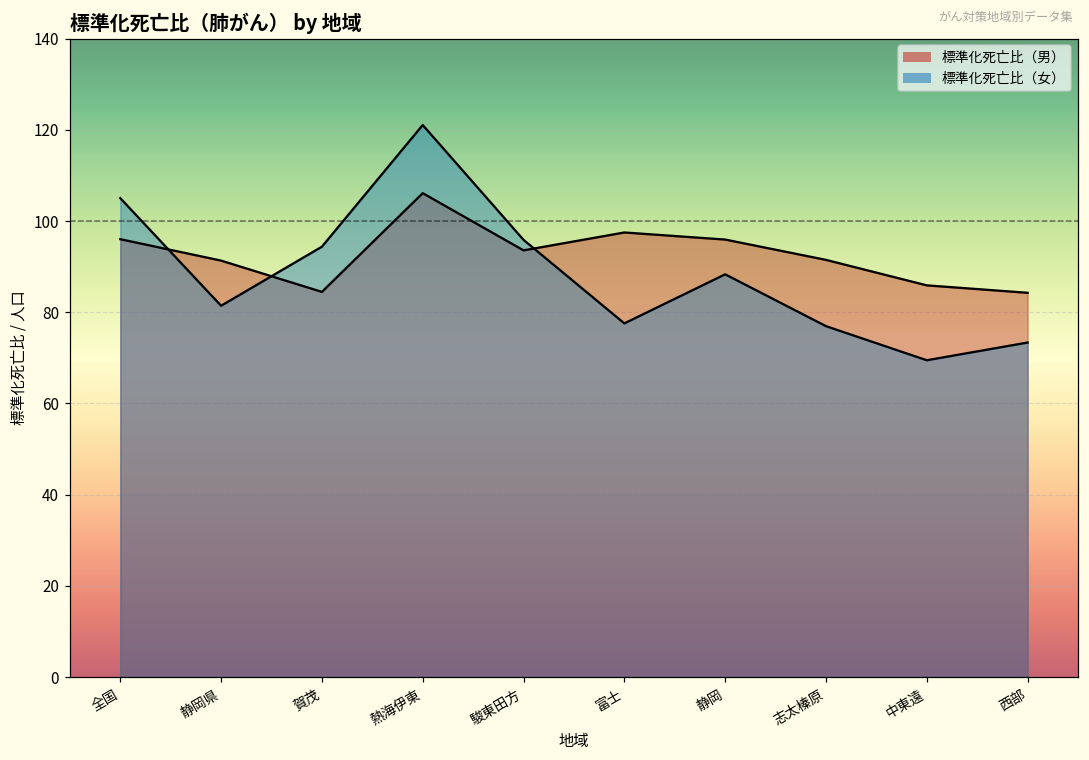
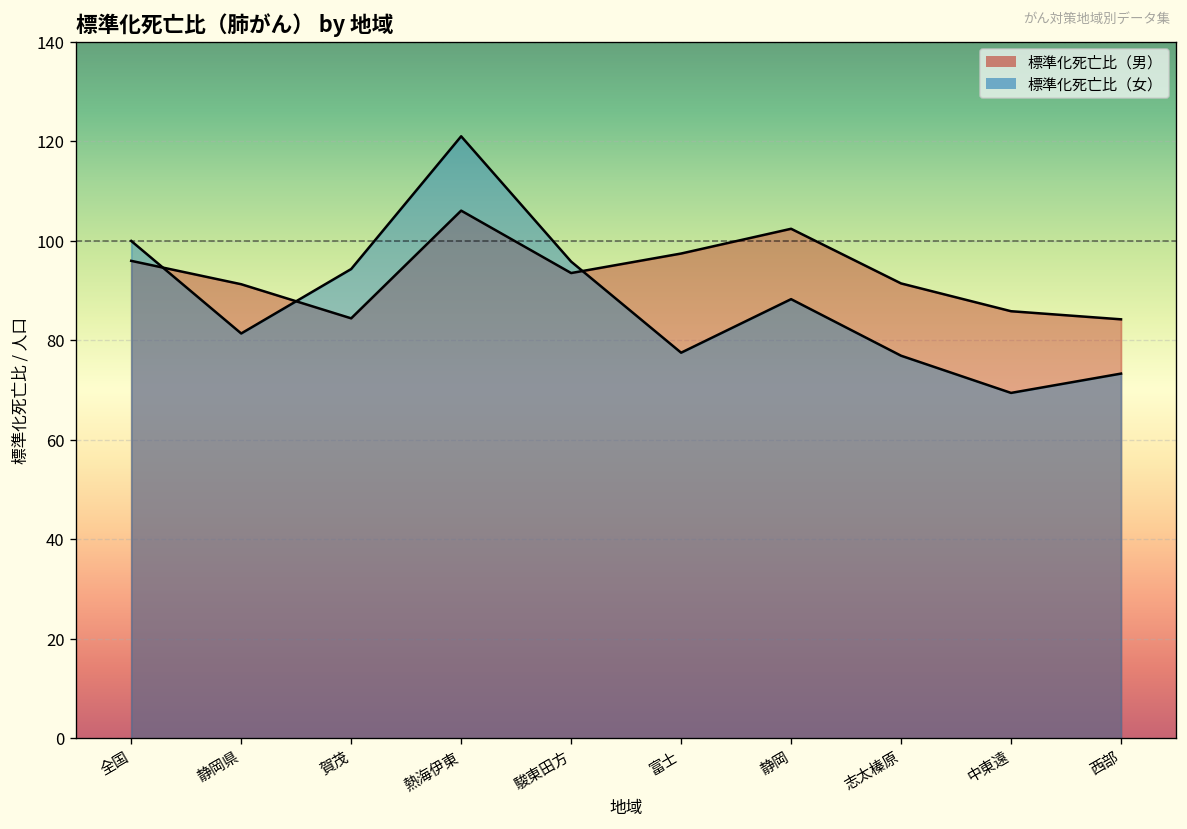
  {
    "標準化死亡比（男）": {
      "全国": 96,
      "静岡県": 91,
      "賀茂": 84,
      "熱海伊東": 106,
      "駿東田方": 94,
      "富士": 97,
-     "静岡": 96,
+     "静岡": 102,
      "志太榛原": 91,
      "中東遠": 86,
      "西部": 84
    },
    "標準化死亡比（女）": {
-     "全国": 105,
+     "全国": 100,
      "静岡県": 81,
      "賀茂": 94,
      "熱海伊東": 121,
      "駿東田方": 96,
      "富士": 78,
      "静岡": 88,
      "志太榛原": 77,
      "中東遠": 69,
      "西部": 73
    }
  }
